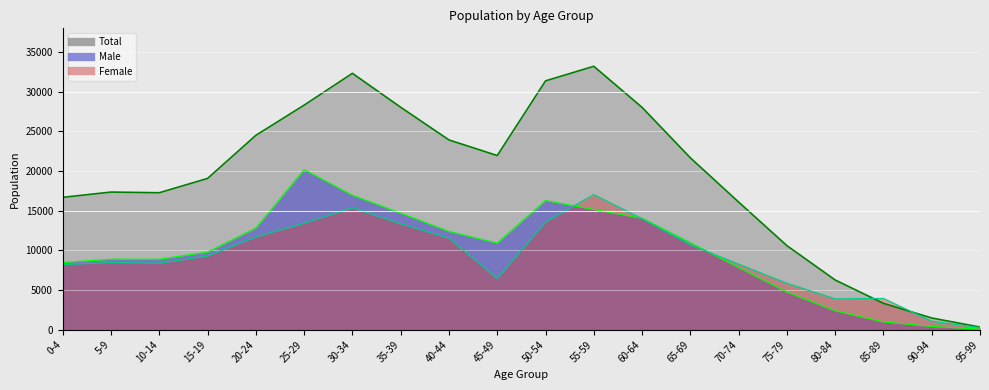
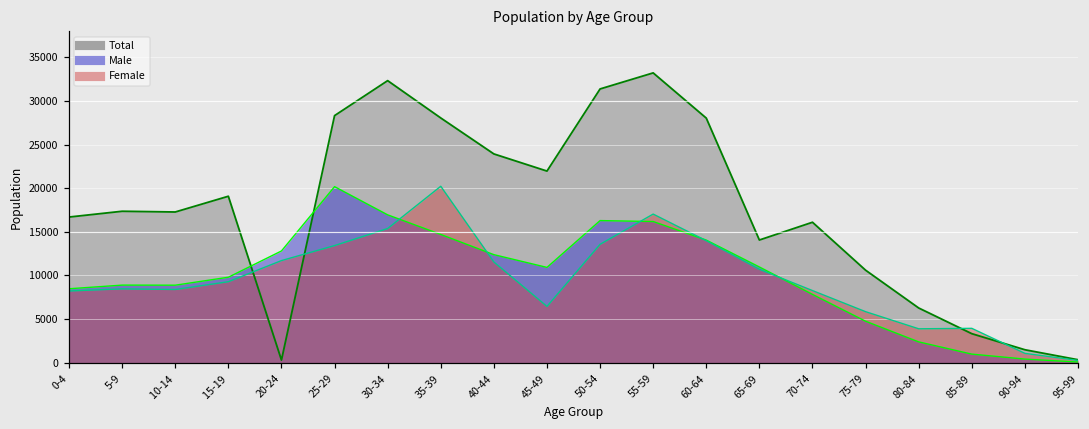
  {
    "Total": {
      "0-4": 17000,
      "5-9": 17000,
      "10-14": 17000,
      "15-19": 19000,
-     "20-24": 25000,
+     "20-24": 0,
      "25-29": 28000,
      "30-34": 32000,
      "35-39": 28000,
      "40-44": 24000,
      "45-49": 22000,
      "50-54": 31000,
      "55-59": 33000,
      "60-64": 28000,
-     "65-69": 22000,
+     "65-69": 14000,
      "70-74": 16000,
      "75-79": 11000,
      "80-84": 6000,
      "85-89": 3000,
      "90-94": 1000
    },
    "Male": {
      "5-9": 9000,
      "10-14": 9000,
      "15-19": 10000,
      "20-24": 13000,
      "25-29": 20000,
      "30-34": 17000,
      "35-39": 15000,
      "40-44": 12000,
      "45-49": 11000,
      "50-54": 16000,
-     "55-59": 15000,
+     "55-59": 16000,
      "70-74": 8000,
      "75-79": 5000,
      "80-84": 2000,
      "85-89": 1000,
      "90-94": 0
    },
    "Female": {
      "5-9": 8000,
      "10-14": 8000,
      "15-19": 9000,
      "20-24": 12000,
      "25-29": 13000,
      "30-34": 15000,
-     "35-39": 13000,
+     "35-39": 20000,
      "40-44": 12000,
      "45-49": 6000,
      "50-54": 14000,
      "55-59": 17000,
      "70-74": 8000,
      "75-79": 6000,
      "80-84": 4000,
      "85-89": 4000,
      "90-94": 1000
    }
  }
